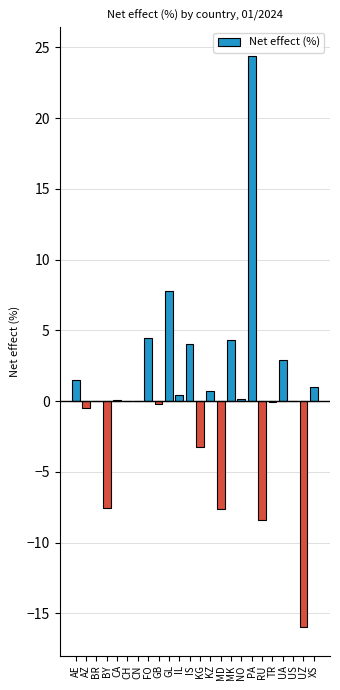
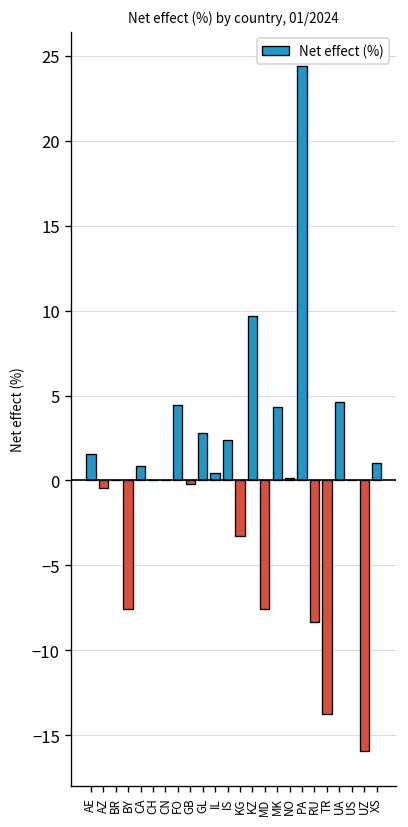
  {
    "AE": 1.5,
    "AZ": -0.4,
    "BY": -7.5,
-   "CA": 0.1,
+   "CA": 0.8,
    "FO": 4.5,
    "GB": -0.2,
-   "GL": 7.8,
+   "GL": 2.8,
    "IL": 0.4,
-   "IS": 4.0,
+   "IS": 2.4,
    "KG": -3.3,
-   "KZ": 0.7,
+   "KZ": 9.7,
    "MD": -7.6,
    "MK": 4.3,
    "PA": 24.4,
    "RU": -8.4,
-   "TR": -0.1,
-   "UA": 2.9,
+   "TR": -13.7,
+   "UA": 4.6,
    "UZ": -16.0,
    "XS": 1.0
  }
